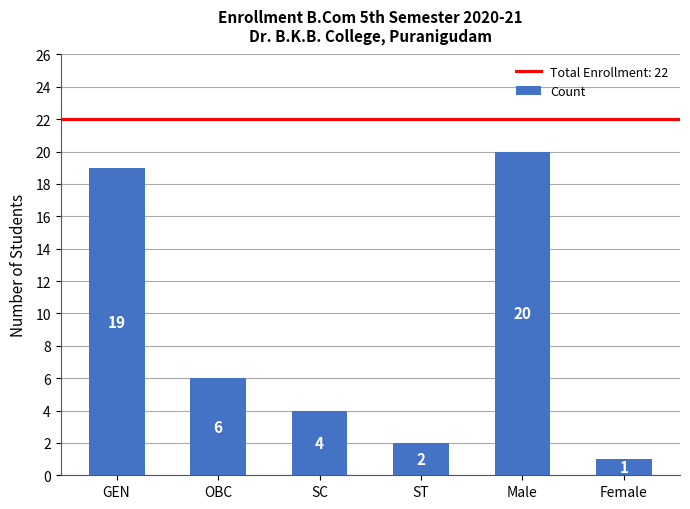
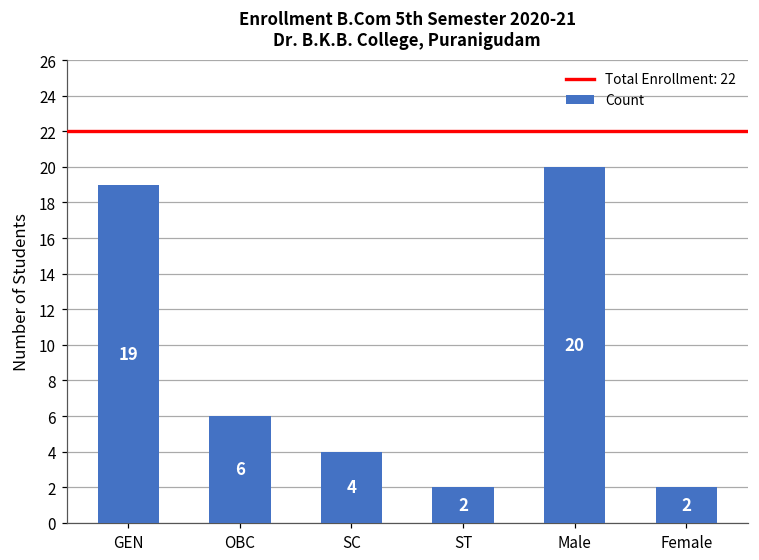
  {
    "GEN": 19,
    "OBC": 6,
    "SC": 4,
    "ST": 2,
    "Male": 20,
-   "Female": 1
+   "Female": 2
  }
